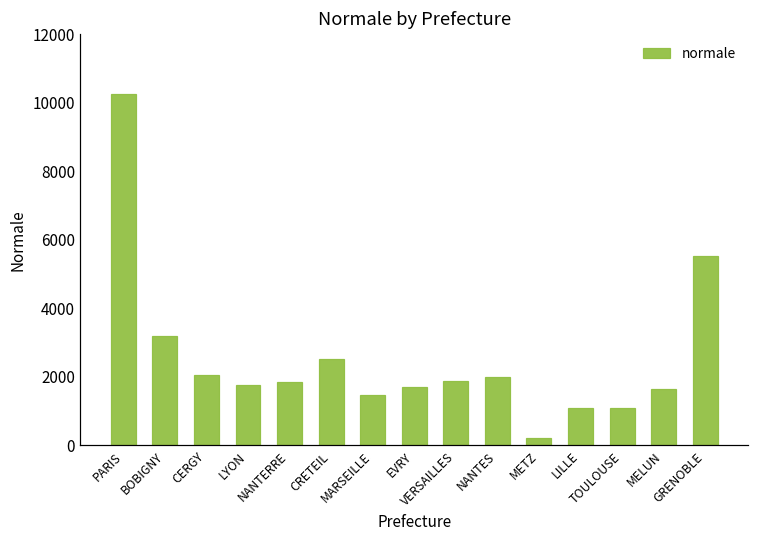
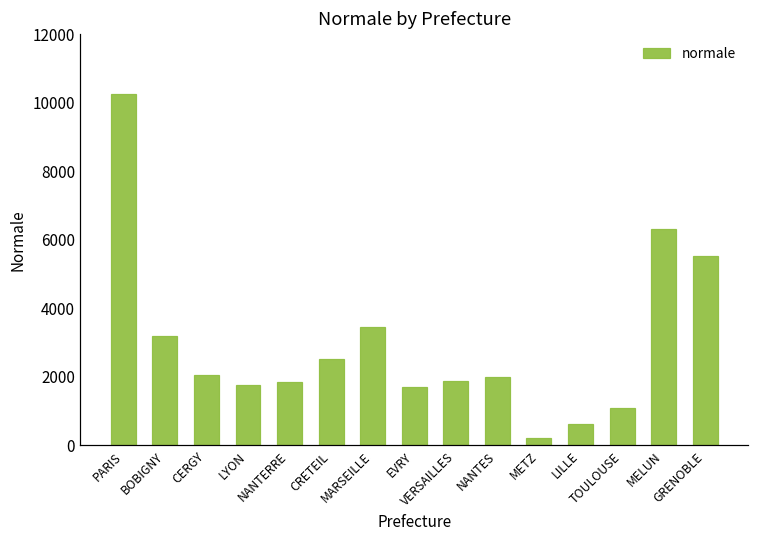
  {
    "PARIS": 10300,
    "BOBIGNY": 3200,
    "CERGY": 2100,
    "LYON": 1800,
    "NANTERRE": 1800,
    "CRETEIL": 2500,
-   "MARSEILLE": 1500,
+   "MARSEILLE": 3400,
    "EVRY": 1700,
    "VERSAILLES": 1900,
    "NANTES": 2000,
    "METZ": 200,
-   "LILLE": 1100,
+   "LILLE": 600,
    "TOULOUSE": 1100,
-   "MELUN": 1600,
+   "MELUN": 6300,
    "GRENOBLE": 5500
  }
